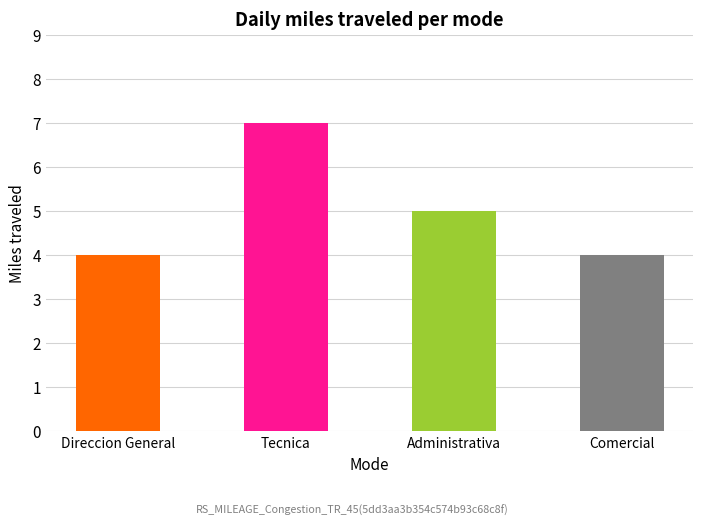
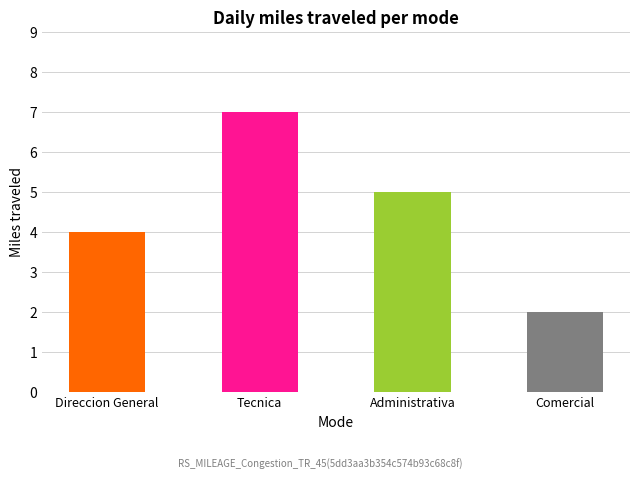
  {
    "Direccion General": 4,
    "Tecnica": 7,
    "Administrativa": 5,
-   "Comercial": 4
+   "Comercial": 2
  }
